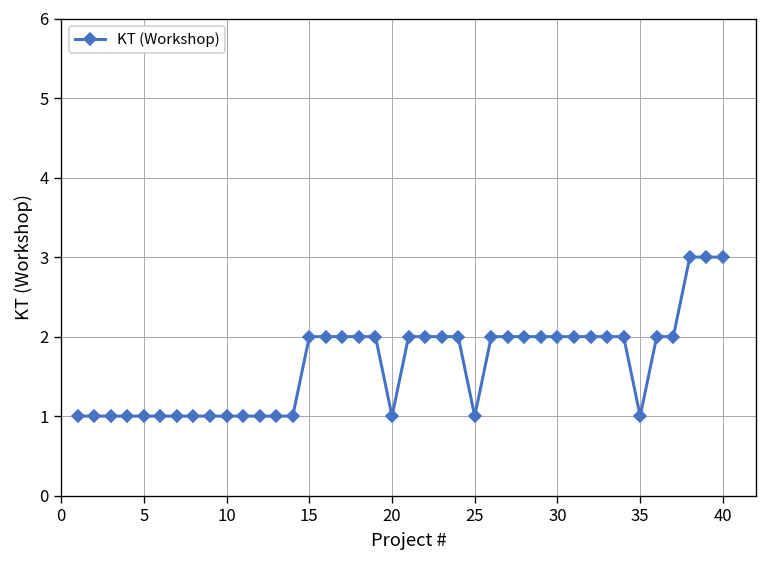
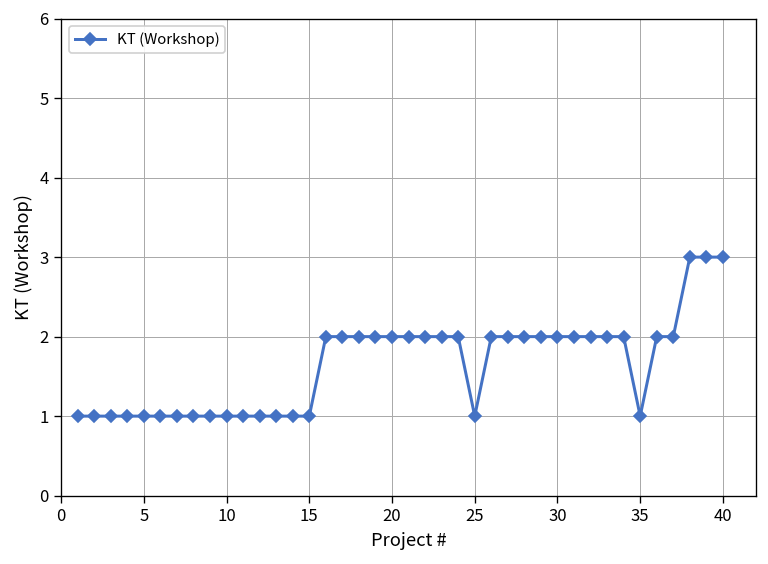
  {
    "5": 1,
    "10": 1,
-   "15": 2,
-   "20": 1,
+   "15": 1,
+   "20": 2,
    "25": 1,
    "30": 2,
    "35": 1,
    "40": 3
  }
